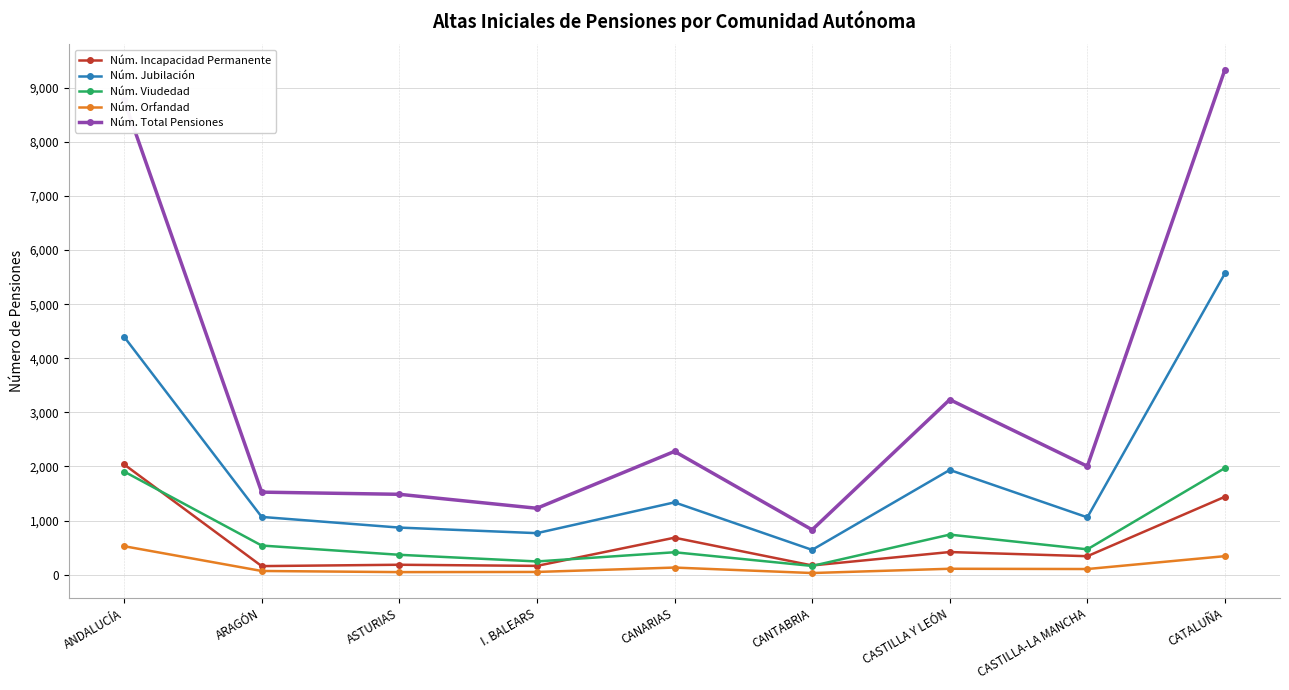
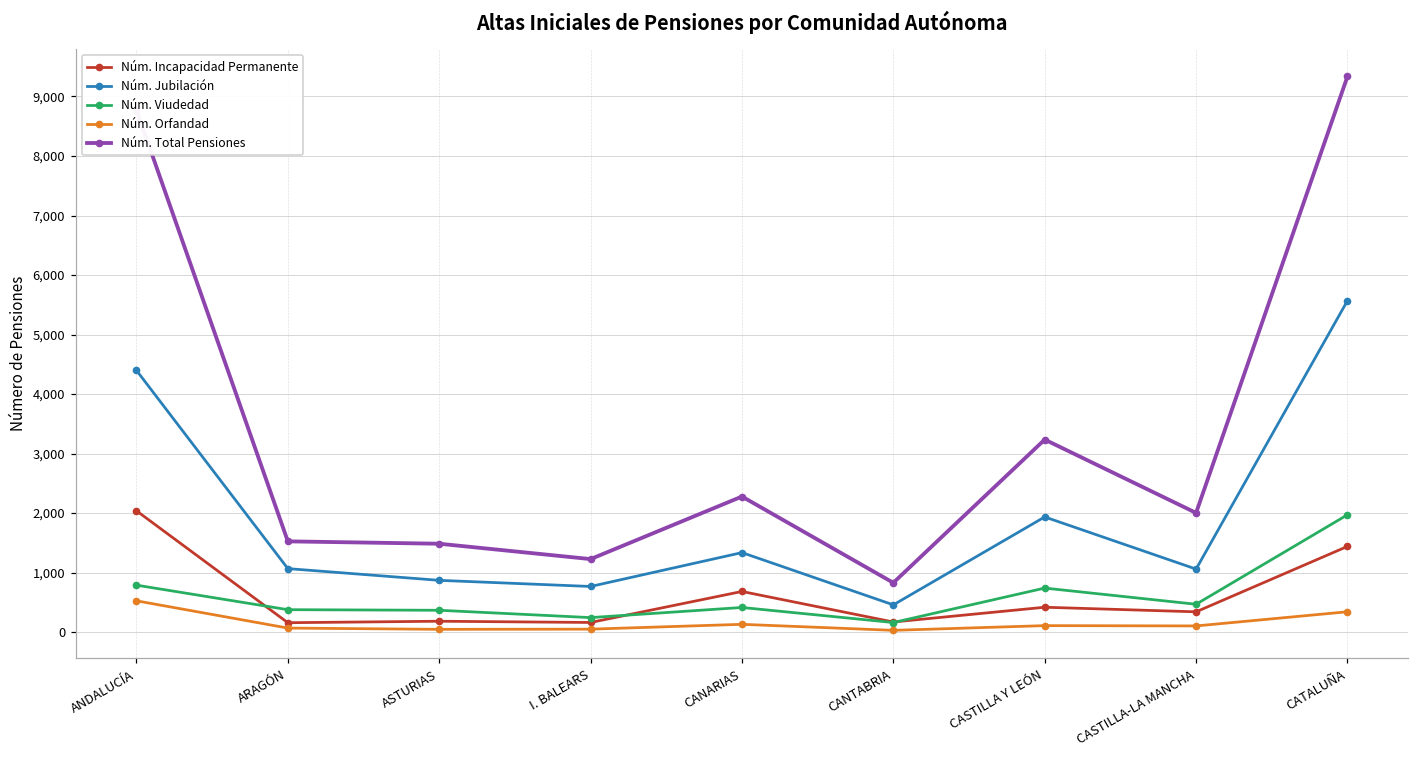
  {
    "Núm. Incapacidad Permanente": {
      "ANDALUCÍA": "2,000",
      "ARAGÓN": "200",
      "ASTURIAS": "200",
      "I. BALEARS": "200",
      "CANARIAS": "700",
      "CASTILLA Y LEÓN": "400",
      "CASTILLA-LA MANCHA": "300",
      "CATALUÑA": "1,400"
    },
    "Núm. Jubilación": {
      "ANDALUCÍA": "4,400",
      "ARAGÓN": "1,100",
      "ASTURIAS": "900",
      "I. BALEARS": "800",
      "CANARIAS": "1,300",
      "CANTABRIA": "500",
      "CASTILLA Y LEÓN": "1,900",
      "CASTILLA-LA MANCHA": "1,100",
      "CATALUÑA": "5,600"
    },
    "Núm. Viudedad": {
-     "ANDALUCÍA": "1,900",
-     "ARAGÓN": "500",
+     "ANDALUCÍA": "800",
+     "ARAGÓN": "400",
      "ASTURIAS": "400",
      "I. BALEARS": "200",
      "CANARIAS": "400",
      "CASTILLA Y LEÓN": "700",
      "CASTILLA-LA MANCHA": "500",
      "CATALUÑA": "2,000"
    },
    "Núm. Orfandad": {
      "ANDALUCÍA": "500",
      "ARAGÓN": "100",
      "ASTURIAS": "0",
      "I. BALEARS": "100",
      "CANARIAS": "100",
      "CANTABRIA": "0",
      "CASTILLA Y LEÓN": "100",
      "CASTILLA-LA MANCHA": "100",
      "CATALUÑA": "300"
    },
    "Núm. Total Pensiones": {
      "ARAGÓN": "1,500",
      "ASTURIAS": "1,500",
      "I. BALEARS": "1,200",
      "CANARIAS": "2,300",
      "CANTABRIA": "800",
      "CASTILLA Y LEÓN": "3,200",
      "CASTILLA-LA MANCHA": "2,000",
      "CATALUÑA": "9,300"
    }
  }
